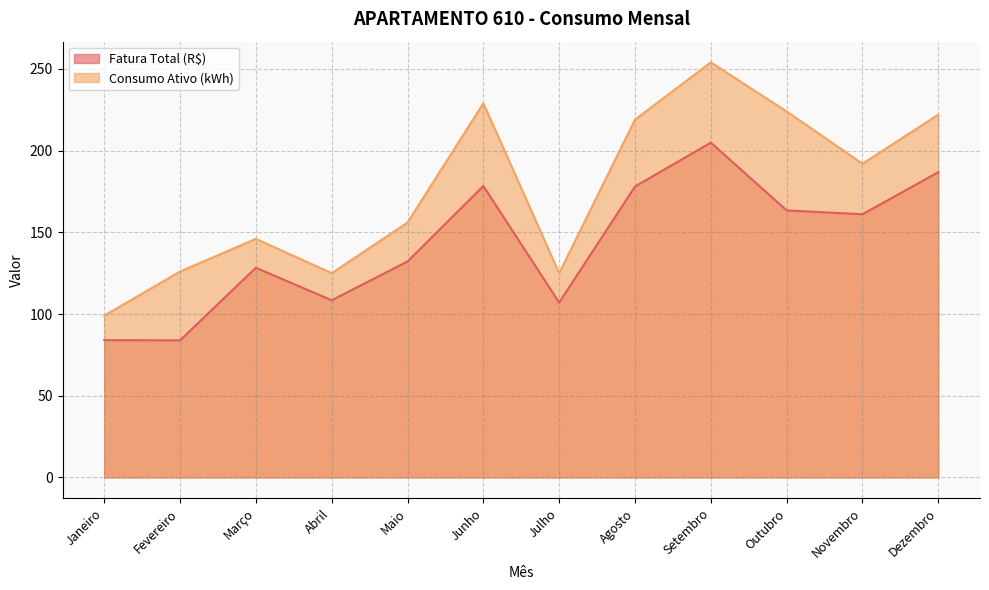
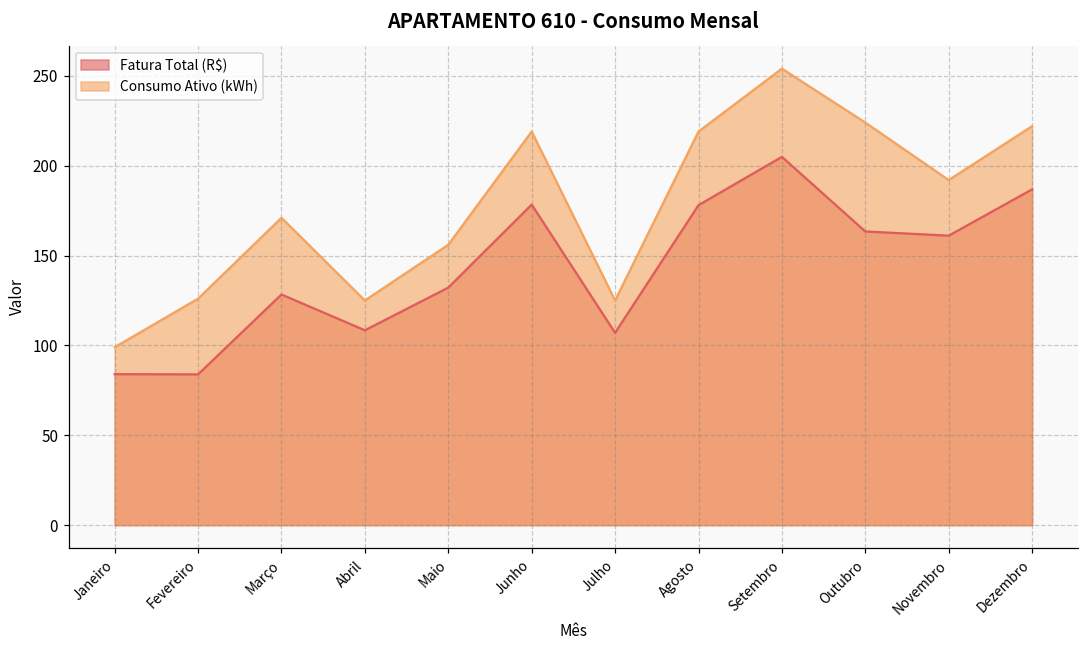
  {
    "Fatura Total (R$)": {
      "Janeiro": 84,
      "Fevereiro": 84,
      "Março": 128,
      "Abril": 108,
      "Maio": 132,
      "Junho": 178,
      "Julho": 107,
      "Agosto": 178,
      "Setembro": 205,
      "Outubro": 163,
      "Novembro": 161,
      "Dezembro": 187
    },
    "Consumo Ativo (kWh)": {
      "Janeiro": 99,
      "Fevereiro": 126,
-     "Março": 146,
+     "Março": 171,
      "Abril": 125,
      "Maio": 156,
-     "Junho": 229,
+     "Junho": 219,
      "Julho": 125,
      "Agosto": 219,
      "Setembro": 254,
      "Outubro": 224,
      "Novembro": 192,
      "Dezembro": 222
    }
  }
